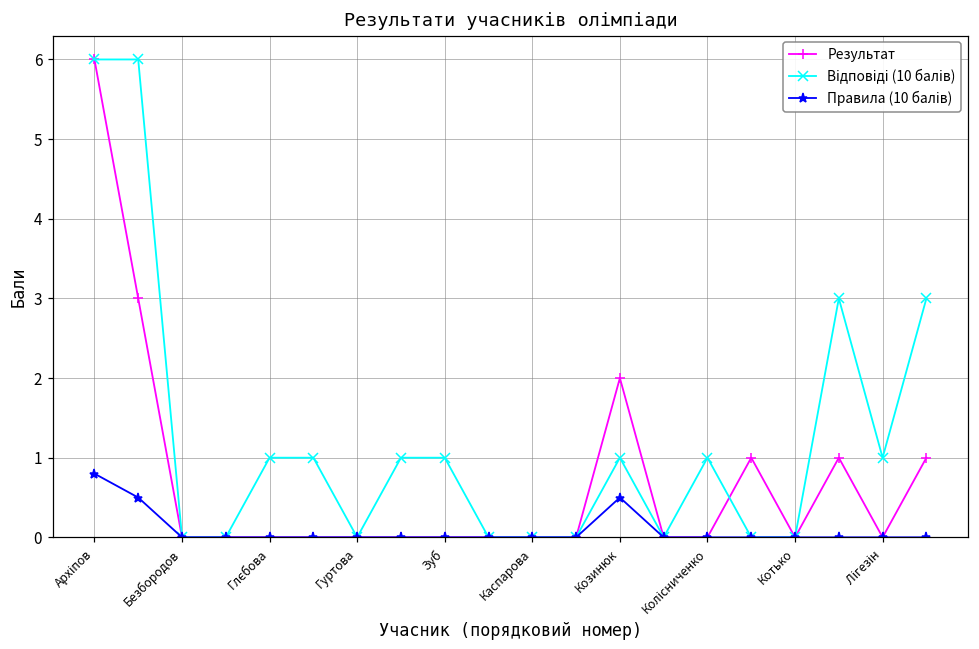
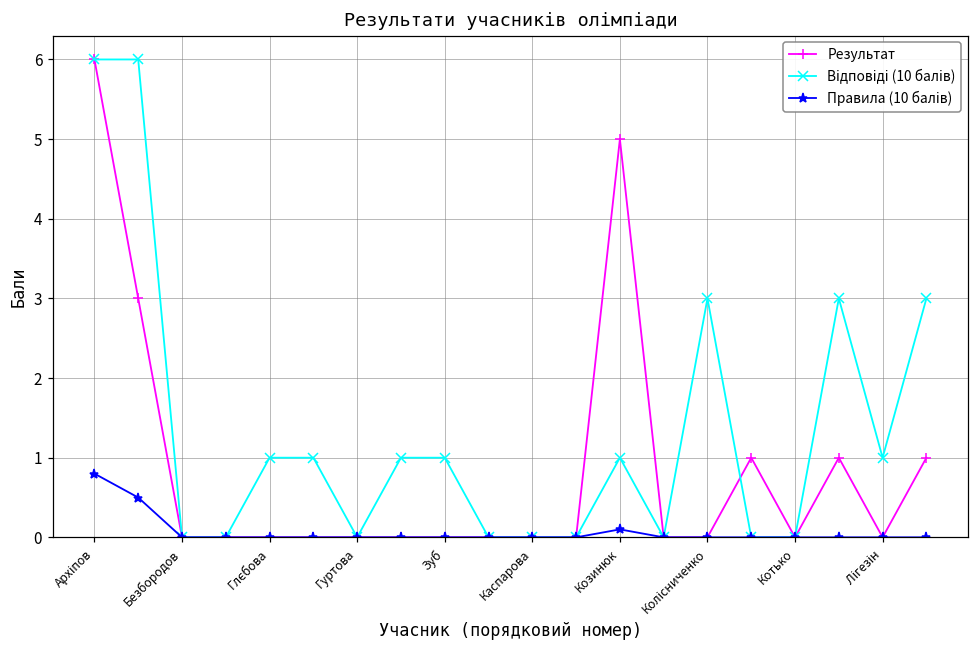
  {
    "Результат": {
-     "Козинюк": 2
+     "Козинюк": 5
    },
    "Відповіді (10 балів)": {
      "Глєбова": 1,
      "Зуб": 1,
      "Козинюк": 1,
-     "Колісниченко": 1,
+     "Колісниченко": 3,
      "Лігезін": 1
    },
    "Правила (10 балів)": {
      "Архіпов": 0.8,
-     "Козинюк": 0.5
+     "Козинюк": 0.1
    }
  }
